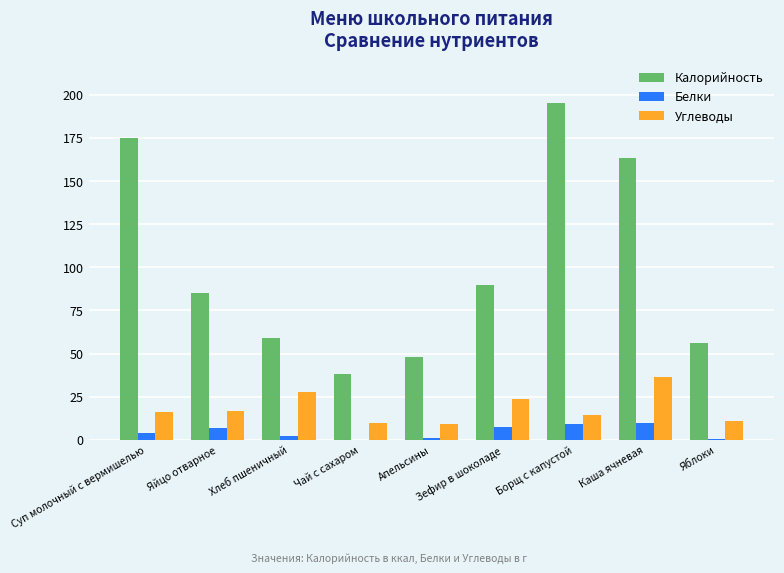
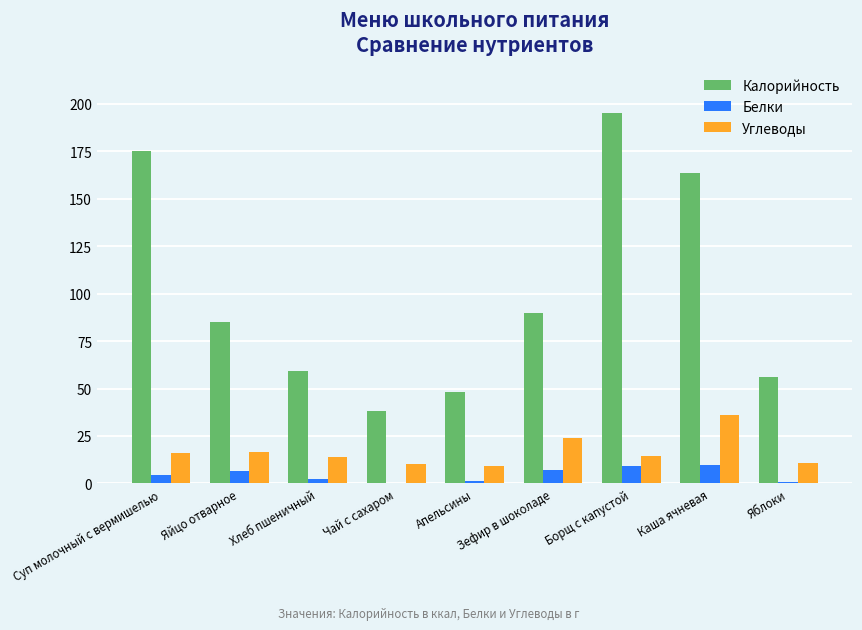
  {
    "Калорийность": {
      "Суп молочный с вермишелью": 175,
      "Яйцо отварное": 85,
      "Хлеб пшеничный": 59,
      "Чай с сахаром": 38,
      "Апельсины": 48,
      "Зефир в шоколаде": 90,
      "Борщ с капустой": 195,
      "Каша ячневая": 163,
      "Яблоки": 56
    },
    "Белки": {
      "Суп молочный с вермишелью": 4,
      "Яйцо отварное": 7,
      "Хлеб пшеничный": 2,
      "Чай с сахаром": 0,
      "Зефир в шоколаде": 7,
      "Борщ с капустой": 9,
      "Каша ячневая": 10
    },
    "Углеводы": {
      "Суп молочный с вермишелью": 16,
      "Яйцо отварное": 16,
-     "Хлеб пшеничный": 28,
+     "Хлеб пшеничный": 14,
      "Чай с сахаром": 10,
      "Апельсины": 9,
      "Зефир в шоколаде": 24,
      "Борщ с капустой": 14,
      "Каша ячневая": 36,
      "Яблоки": 11
    }
  }
